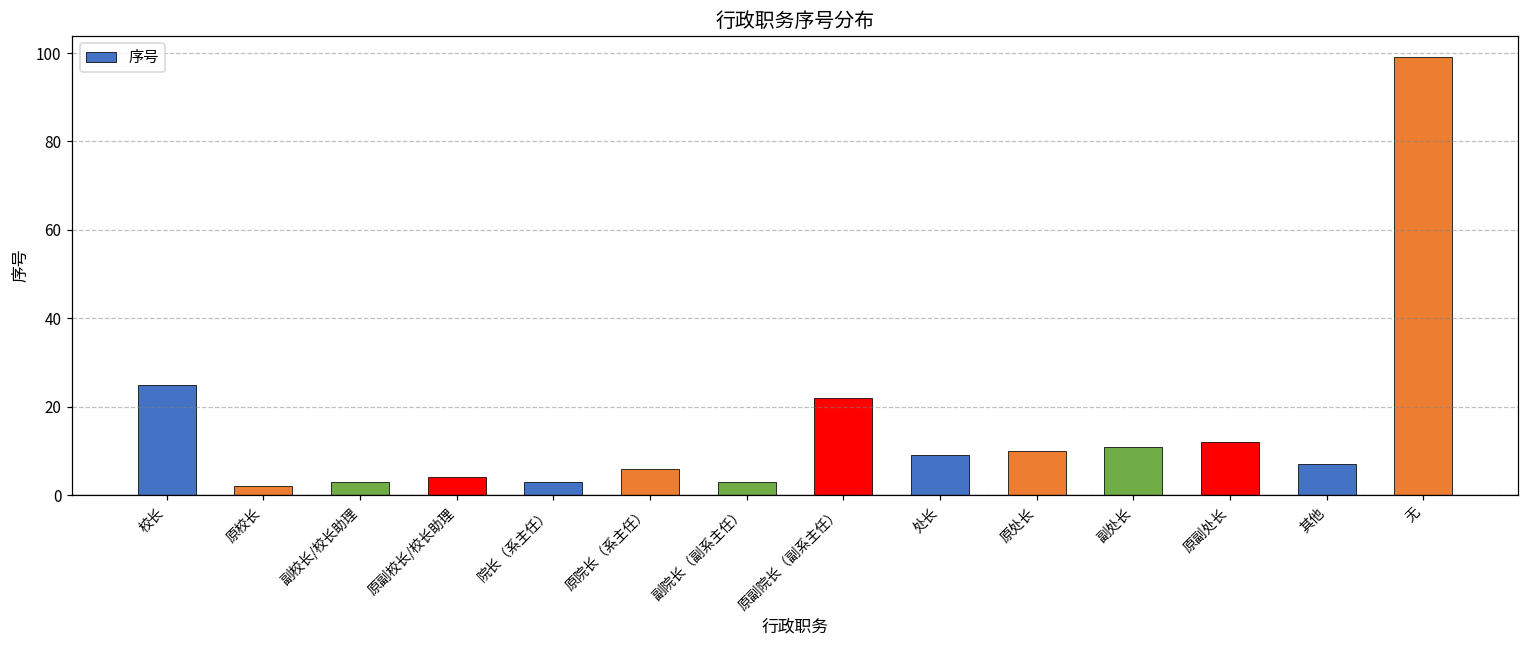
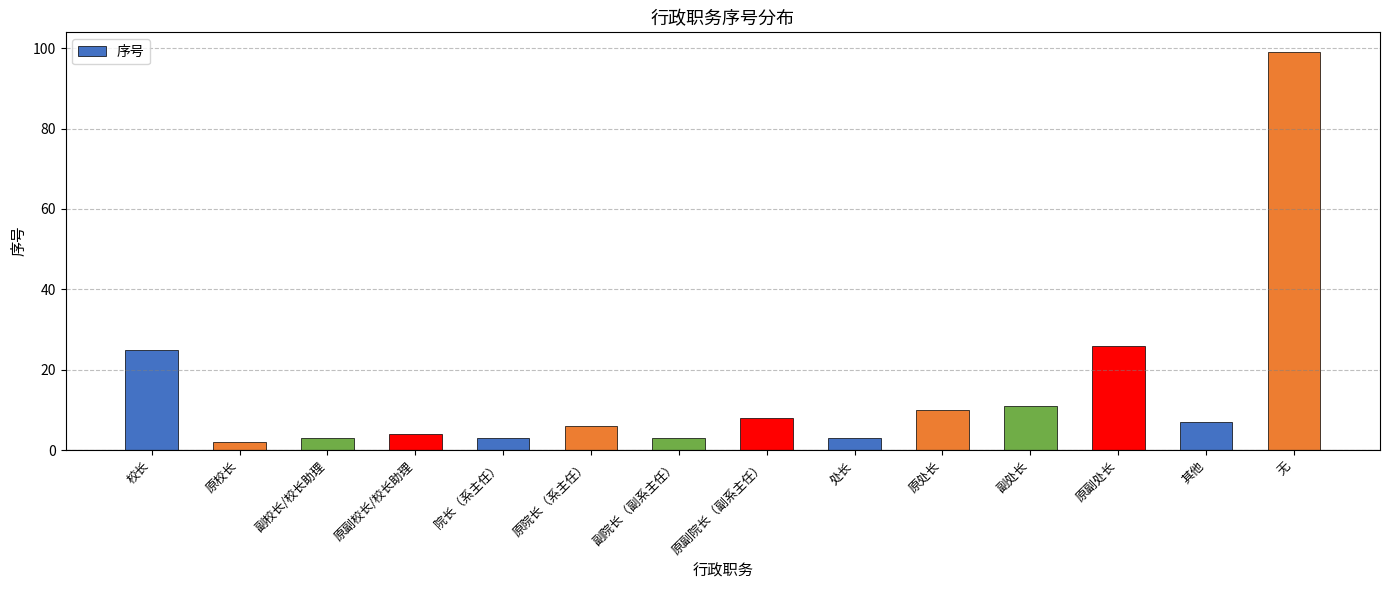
  {
    "校长": 25,
    "原校长": 2,
    "副校长/校长助理": 3,
    "原副校长/校长助理": 4,
    "院长（系主任）": 3,
    "原院长（系主任）": 6,
    "副院长（副系主任）": 3,
-   "原副院长（副系主任）": 22,
-   "处长": 9,
+   "原副院长（副系主任）": 8,
+   "处长": 3,
    "原处长": 10,
    "副处长": 11,
-   "原副处长": 12,
+   "原副处长": 26,
    "其他": 7,
    "无": 99
  }
